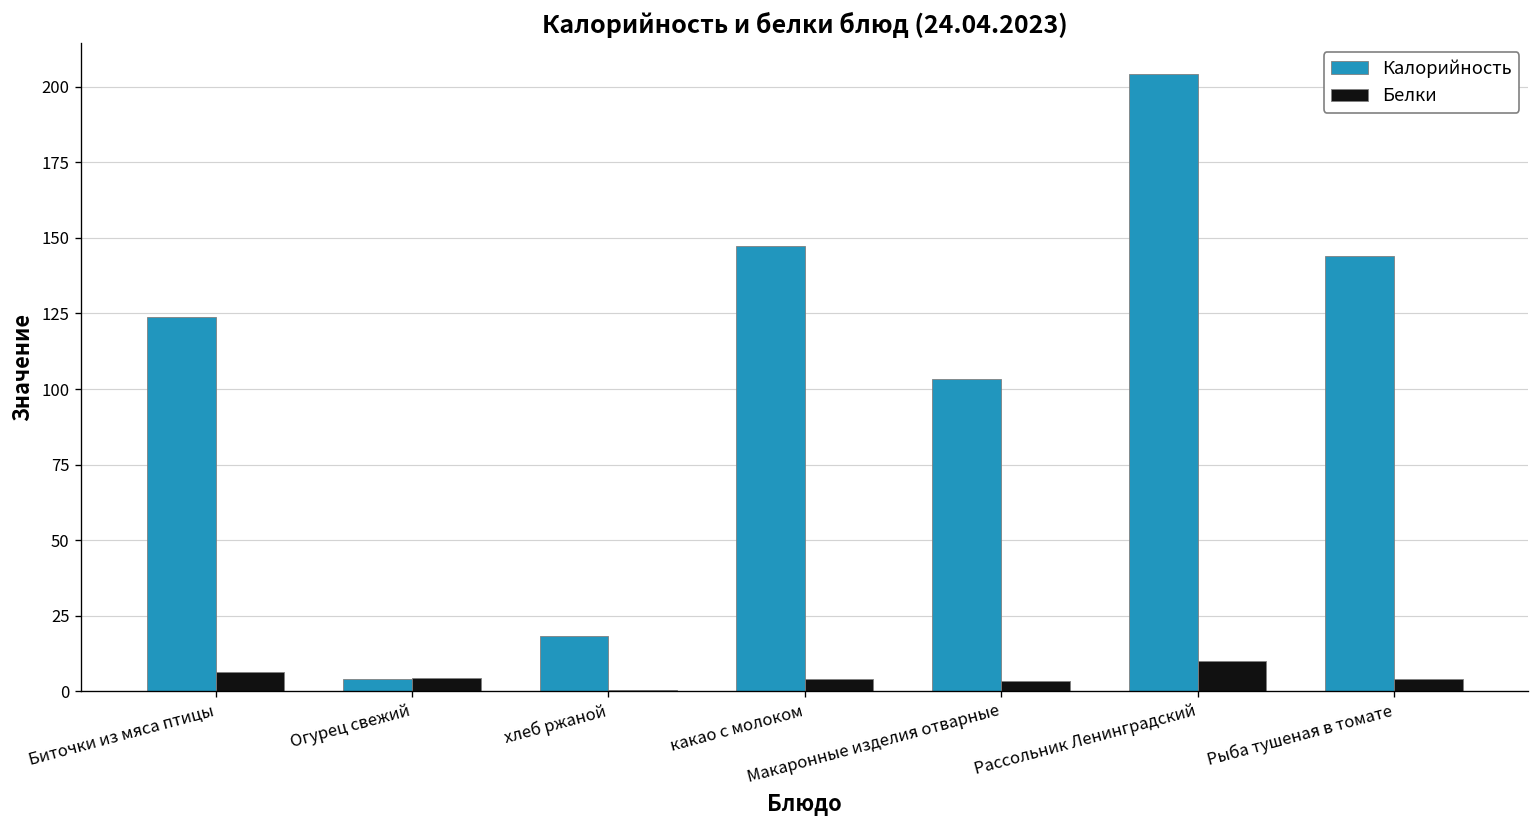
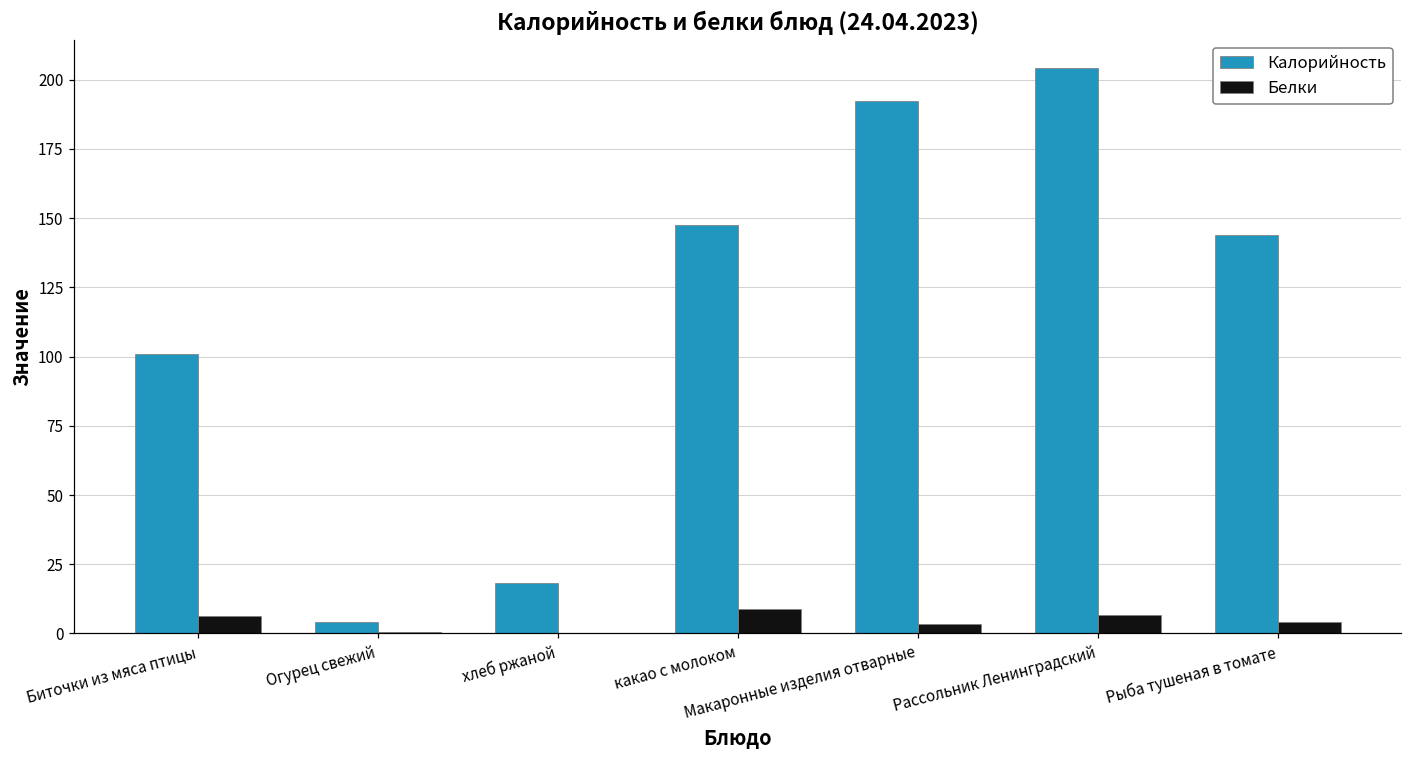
  {
    "Калорийность": {
-     "Биточки из мяса птицы": 124,
+     "Биточки из мяса птицы": 101,
      "Огурец свежий": 4,
      "хлеб ржаной": 18,
      "какао с молоком": 147,
-     "Макаронные изделия отварные": 103,
+     "Макаронные изделия отварные": 192,
      "Рассольник Ленинградский": 204,
      "Рыба тушеная в томате": 144
    },
    "Белки": {
      "Биточки из мяса птицы": 6,
-     "Огурец свежий": 4,
-     "какао с молоком": 4,
+     "Огурец свежий": 0,
+     "какао с молоком": 9,
      "Макаронные изделия отварные": 3,
-     "Рассольник Ленинградский": 10,
+     "Рассольник Ленинградский": 7,
      "Рыба тушеная в томате": 4
    }
  }
